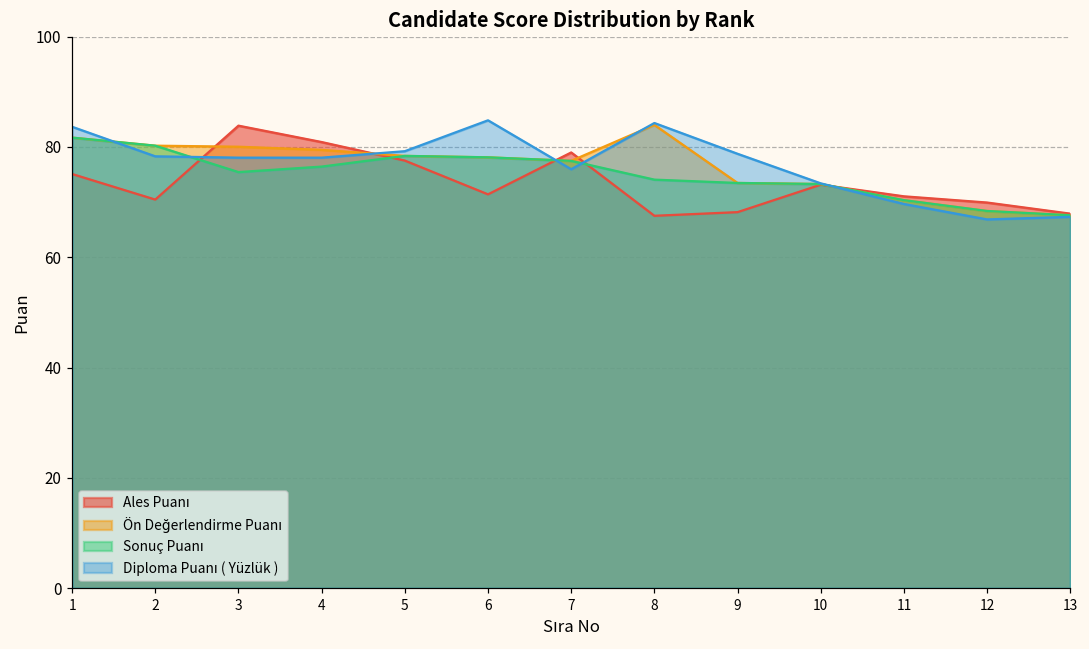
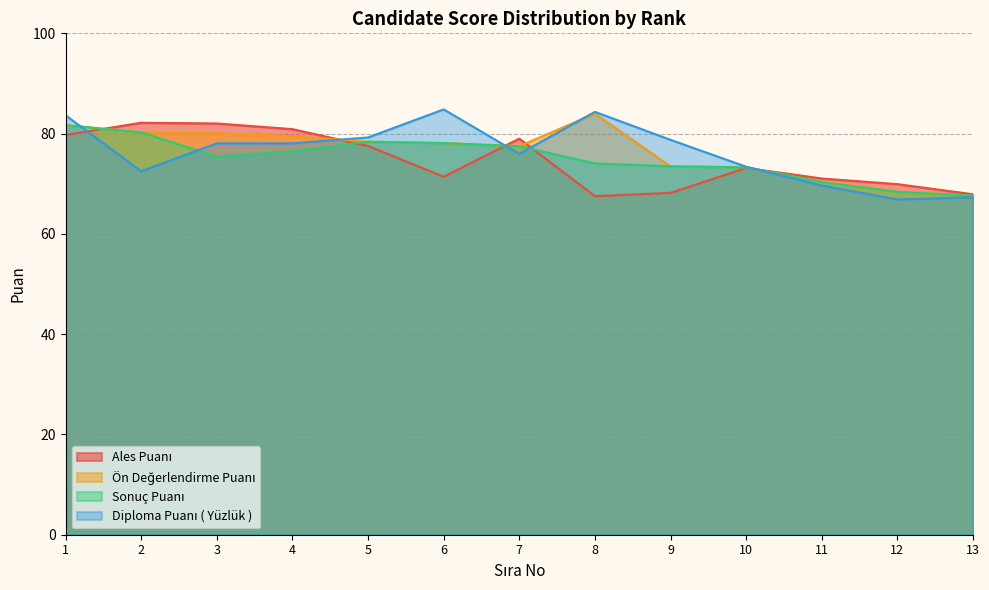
  {
    "Ales Puanı": {
-     "1": 75,
-     "2": 70,
-     "3": 84,
+     "1": 80,
+     "2": 82,
+     "3": 82,
      "4": 81,
      "5": 78,
      "6": 71,
      "7": 79,
      "8": 68,
      "9": 68,
      "11": 71,
      "12": 70
    },
    "Ön Değerlendirme Puanı": {
      "3": 80,
      "4": 79
    },
    "Sonuç Puanı": {
      "3": 75,
      "4": 76,
      "8": 74
    },
    "Diploma Puanı ( Yüzlük )": {
      "1": 84,
-     "2": 78,
+     "2": 73,
      "3": 78,
      "4": 78,
      "5": 79,
      "6": 85,
      "7": 76,
      "9": 79,
      "11": 70,
      "12": 67
    }
  }
